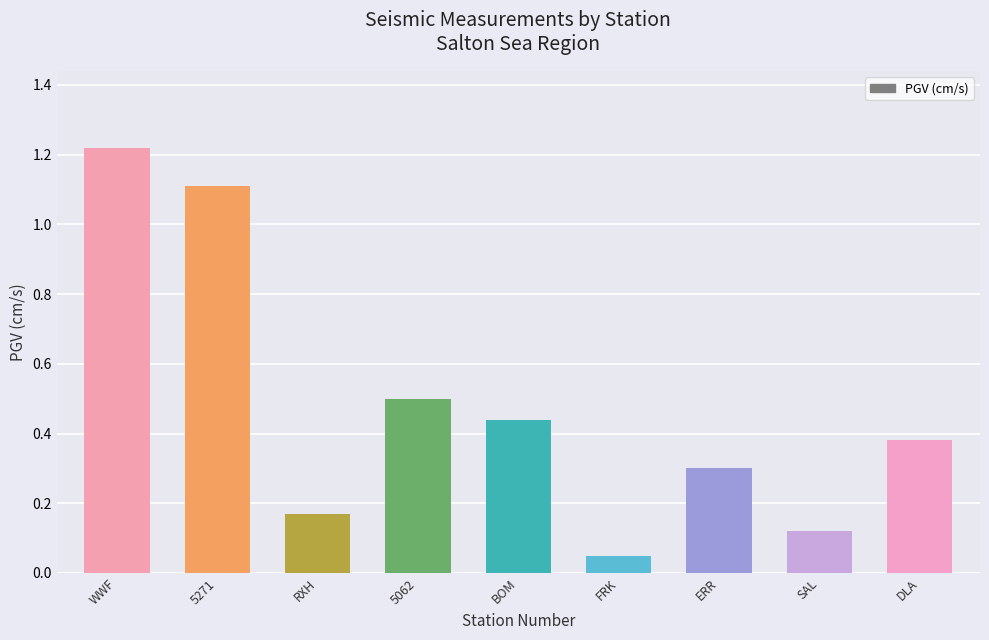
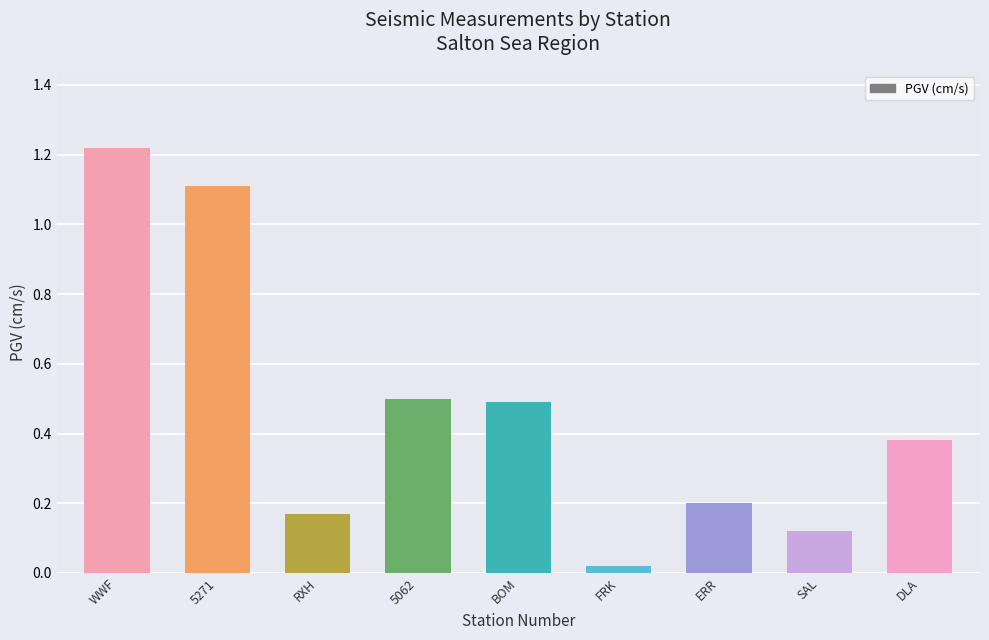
  {
    "WWF": 1.22,
    "5271": 1.11,
    "RXH": 0.17,
    "5062": 0.50,
-   "BOM": 0.44,
-   "FRK": 0.05,
-   "ERR": 0.3,
+   "BOM": 0.49,
+   "FRK": 0.02,
+   "ERR": 0.2,
    "SAL": 0.12,
    "DLA": 0.38
  }
